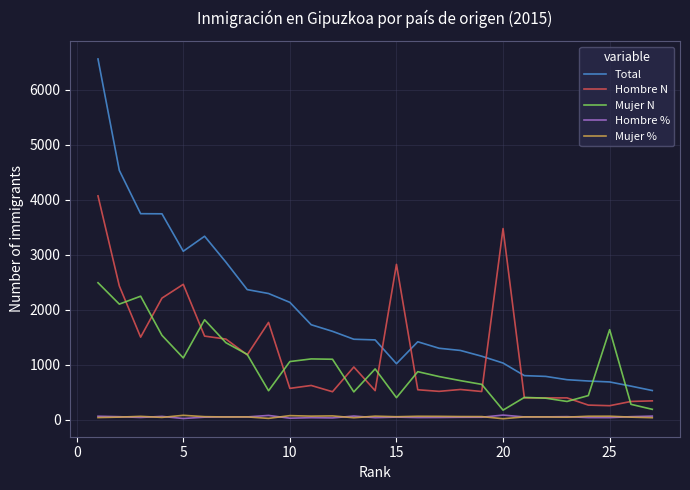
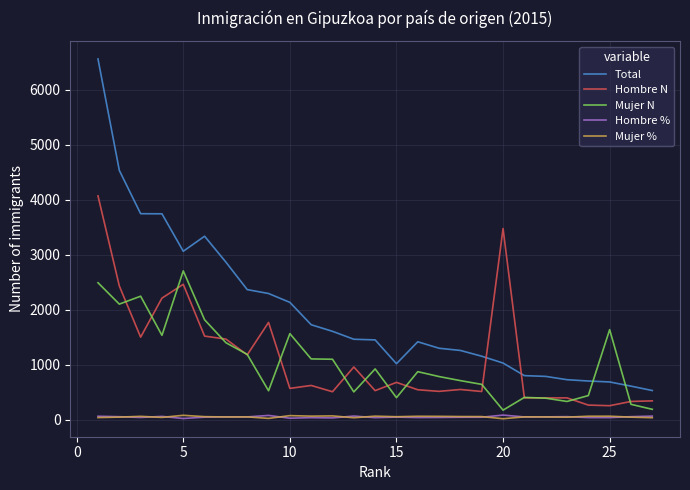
  {
    "Total": {
      "5": 3100,
      "10": 2100,
      "15": 1000,
      "20": 1000,
      "25": 700
    },
    "Hombre N": {
      "5": 2500,
      "10": 600,
-     "15": 2800,
+     "15": 700,
      "20": 3500,
      "25": 300
    },
    "Mujer N": {
-     "5": 1100,
-     "10": 1100,
+     "5": 2700,
+     "10": 1600,
      "15": 400,
      "20": 200,
      "25": 1600
    },
    "Hombre %": {
      "5": 0,
      "10": 0,
      "20": 100
    },
    "Mujer %": {
      "5": 100,
      "10": 100,
      "20": 0
    }
  }
